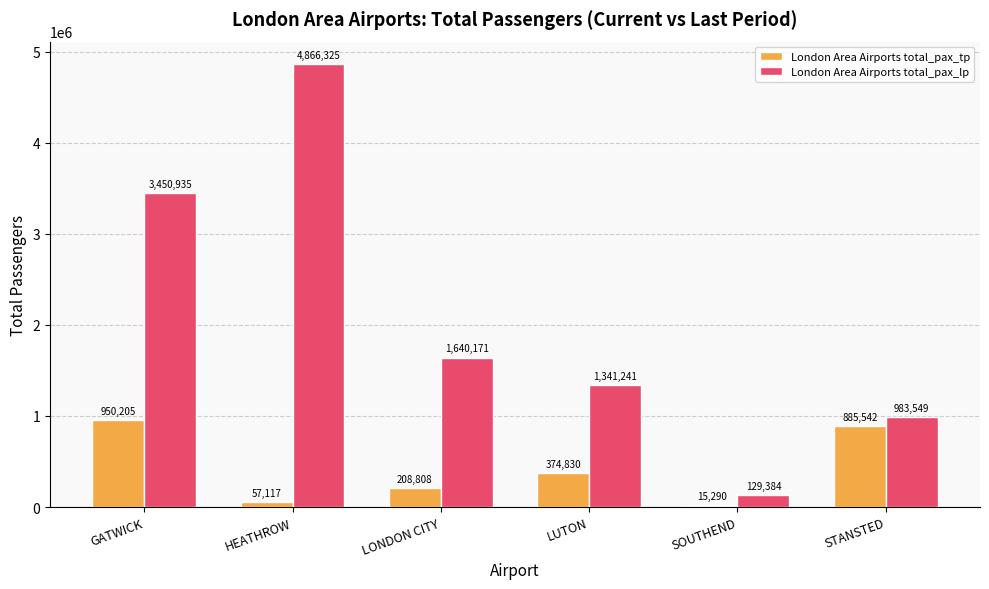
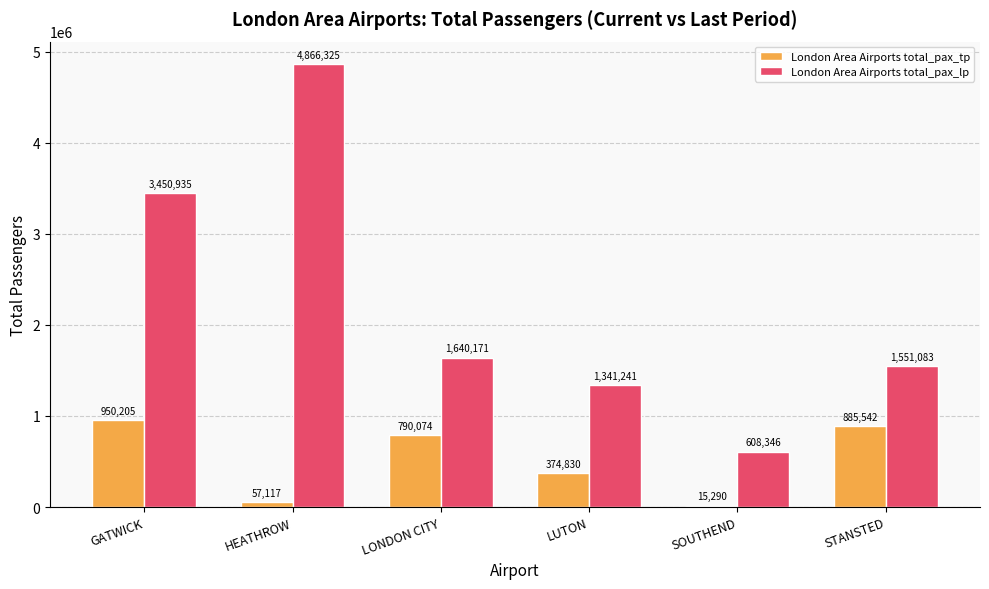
  {
    "London Area Airports total_pax_tp": {
      "GATWICK": "950,205",
      "HEATHROW": "57,117",
-     "LONDON CITY": "208,808",
+     "LONDON CITY": "790,074",
      "LUTON": "374,830",
      "SOUTHEND": "15,290",
      "STANSTED": "885,542"
    },
    "London Area Airports total_pax_lp": {
      "GATWICK": "3,450,935",
      "HEATHROW": "4,866,325",
      "LONDON CITY": "1,640,171",
      "LUTON": "1,341,241",
-     "SOUTHEND": "129,384",
-     "STANSTED": "983,549"
+     "SOUTHEND": "608,346",
+     "STANSTED": "1,551,083"
    }
  }
